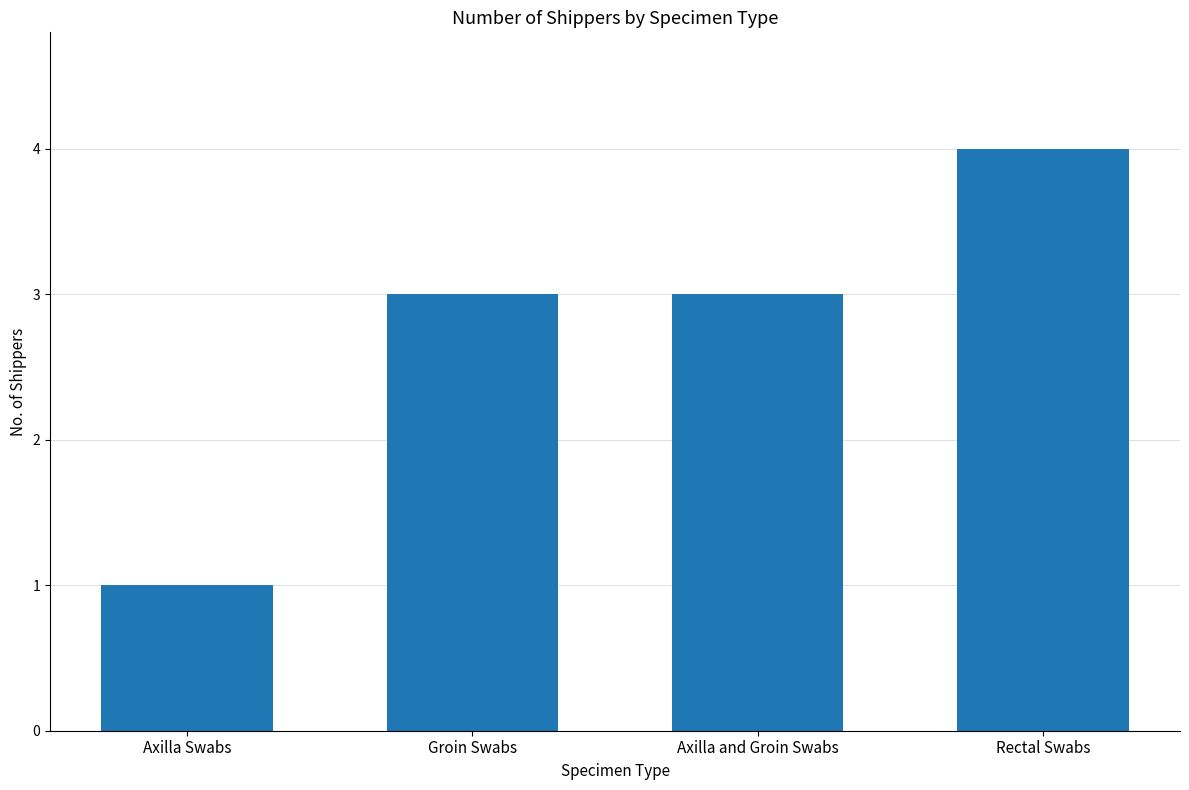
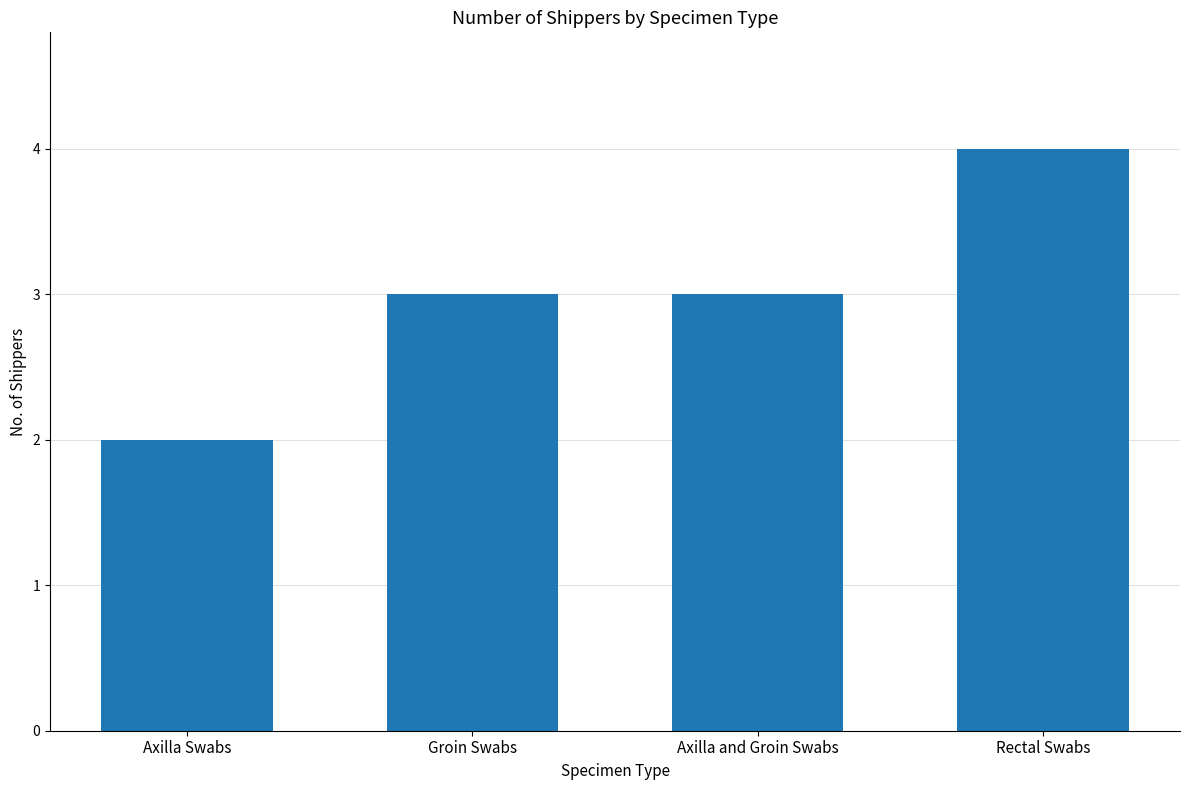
  {
-   "Axilla Swabs": 1,
+   "Axilla Swabs": 2,
    "Groin Swabs": 3,
    "Axilla and Groin Swabs": 3,
    "Rectal Swabs": 4
  }
